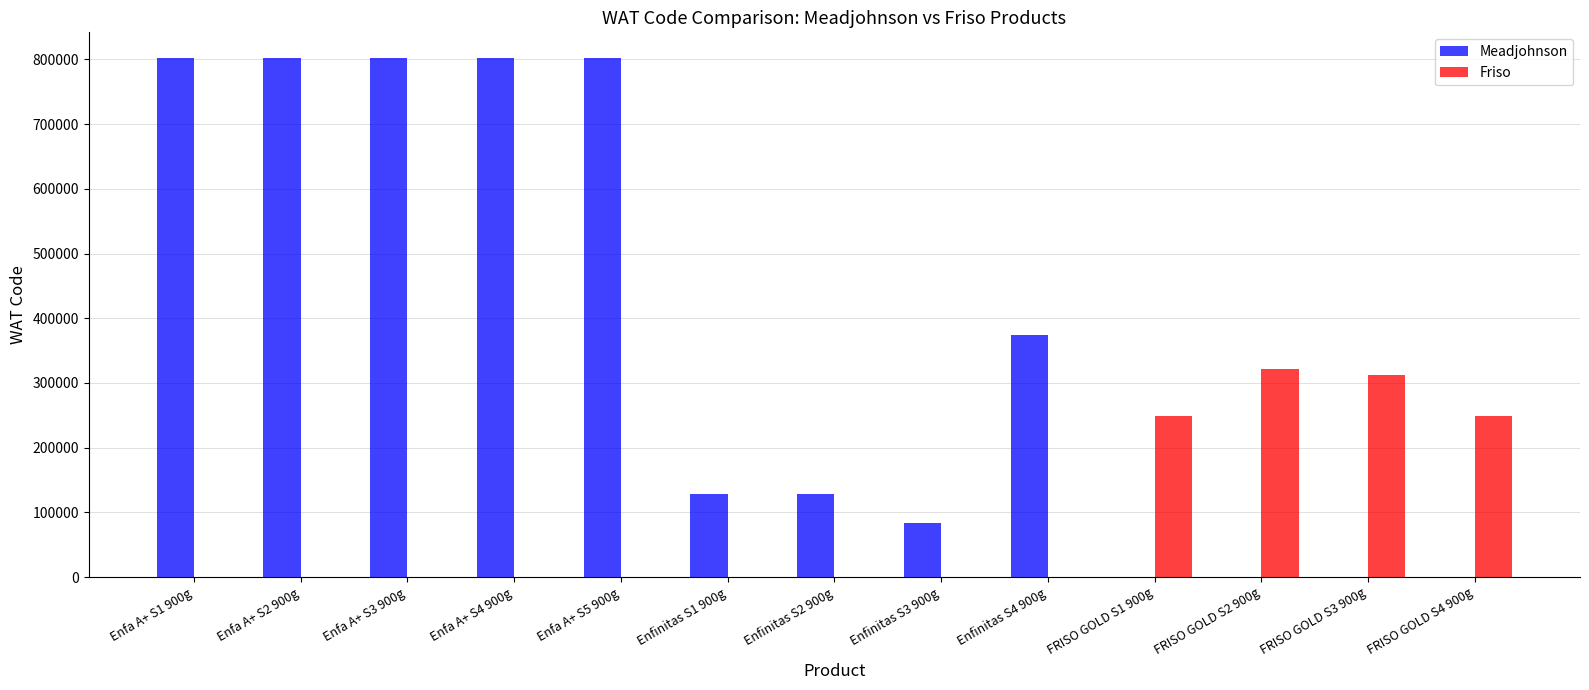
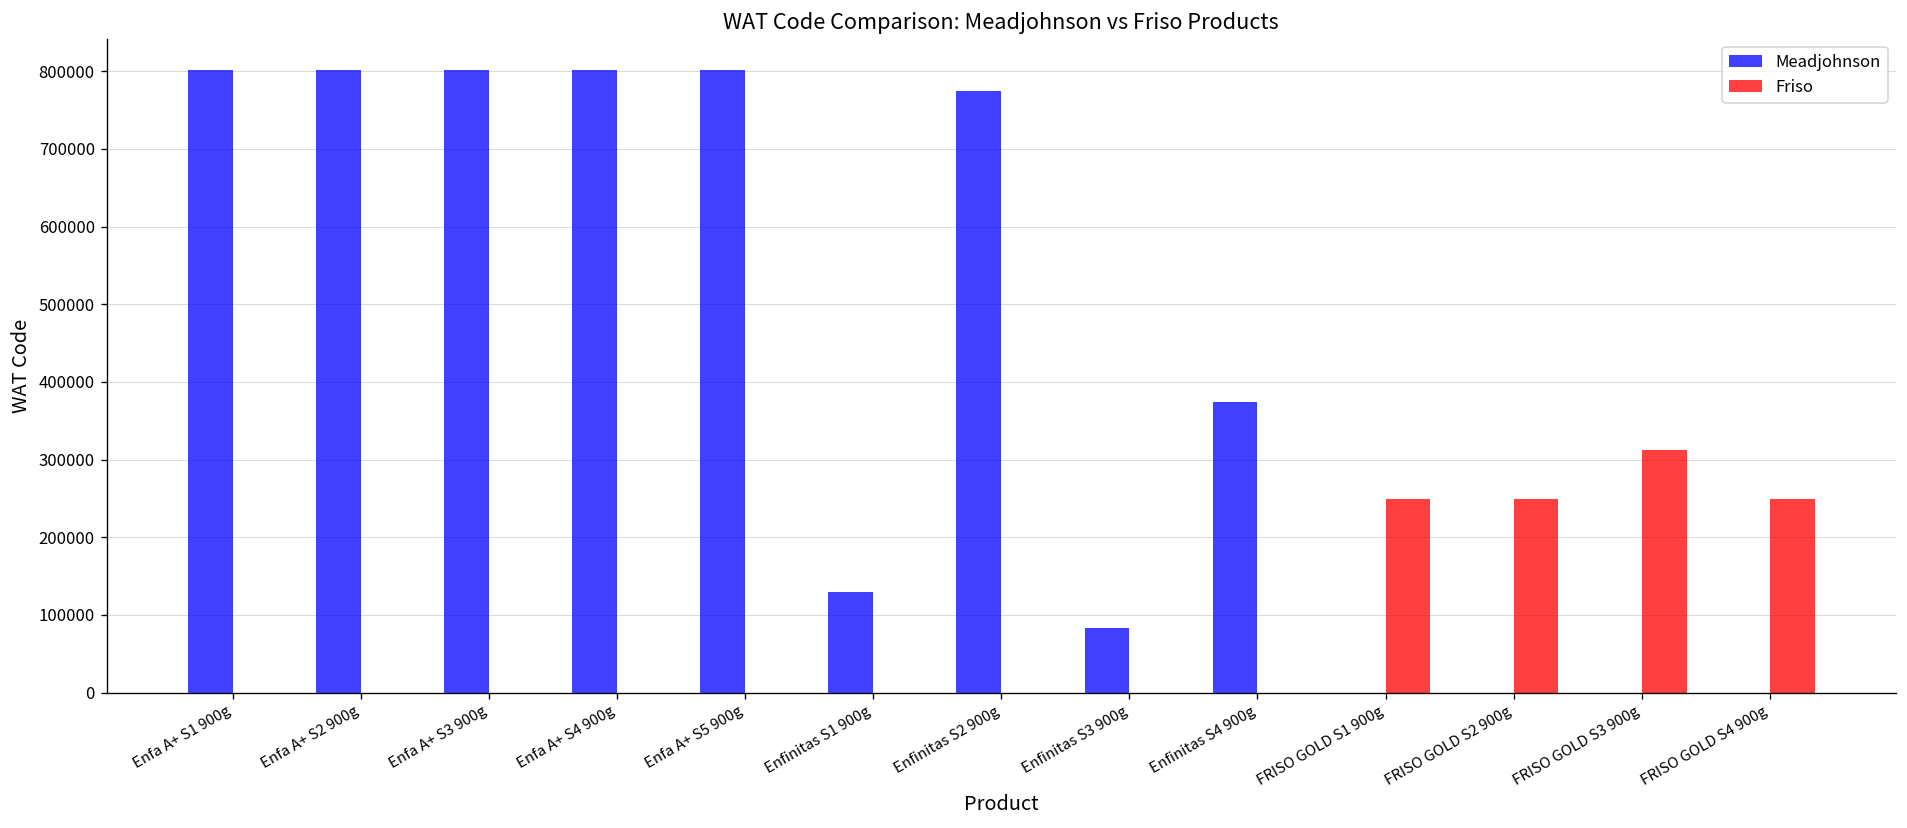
  {
    "Meadjohnson": {
      "Enfa A+ S1 900g": 800000,
      "Enfa A+ S2 900g": 800000,
      "Enfa A+ S3 900g": 800000,
      "Enfa A+ S4 900g": 800000,
      "Enfa A+ S5 900g": 800000,
      "Enfinitas S1 900g": 130000,
-     "Enfinitas S2 900g": 130000,
+     "Enfinitas S2 900g": 770000,
      "Enfinitas S3 900g": 80000,
      "Enfinitas S4 900g": 370000,
      "FRISO GOLD S1 900g": 0,
      "FRISO GOLD S2 900g": 0,
      "FRISO GOLD S3 900g": 0,
      "FRISO GOLD S4 900g": 0
    },
    "Friso": {
      "Enfa A+ S1 900g": 0,
      "Enfa A+ S2 900g": 0,
      "Enfa A+ S3 900g": 0,
      "Enfa A+ S4 900g": 0,
      "Enfa A+ S5 900g": 0,
      "Enfinitas S1 900g": 0,
      "Enfinitas S2 900g": 0,
      "Enfinitas S3 900g": 0,
      "Enfinitas S4 900g": 0,
      "FRISO GOLD S1 900g": 250000,
-     "FRISO GOLD S2 900g": 320000,
+     "FRISO GOLD S2 900g": 250000,
      "FRISO GOLD S3 900g": 310000,
      "FRISO GOLD S4 900g": 250000
    }
  }
